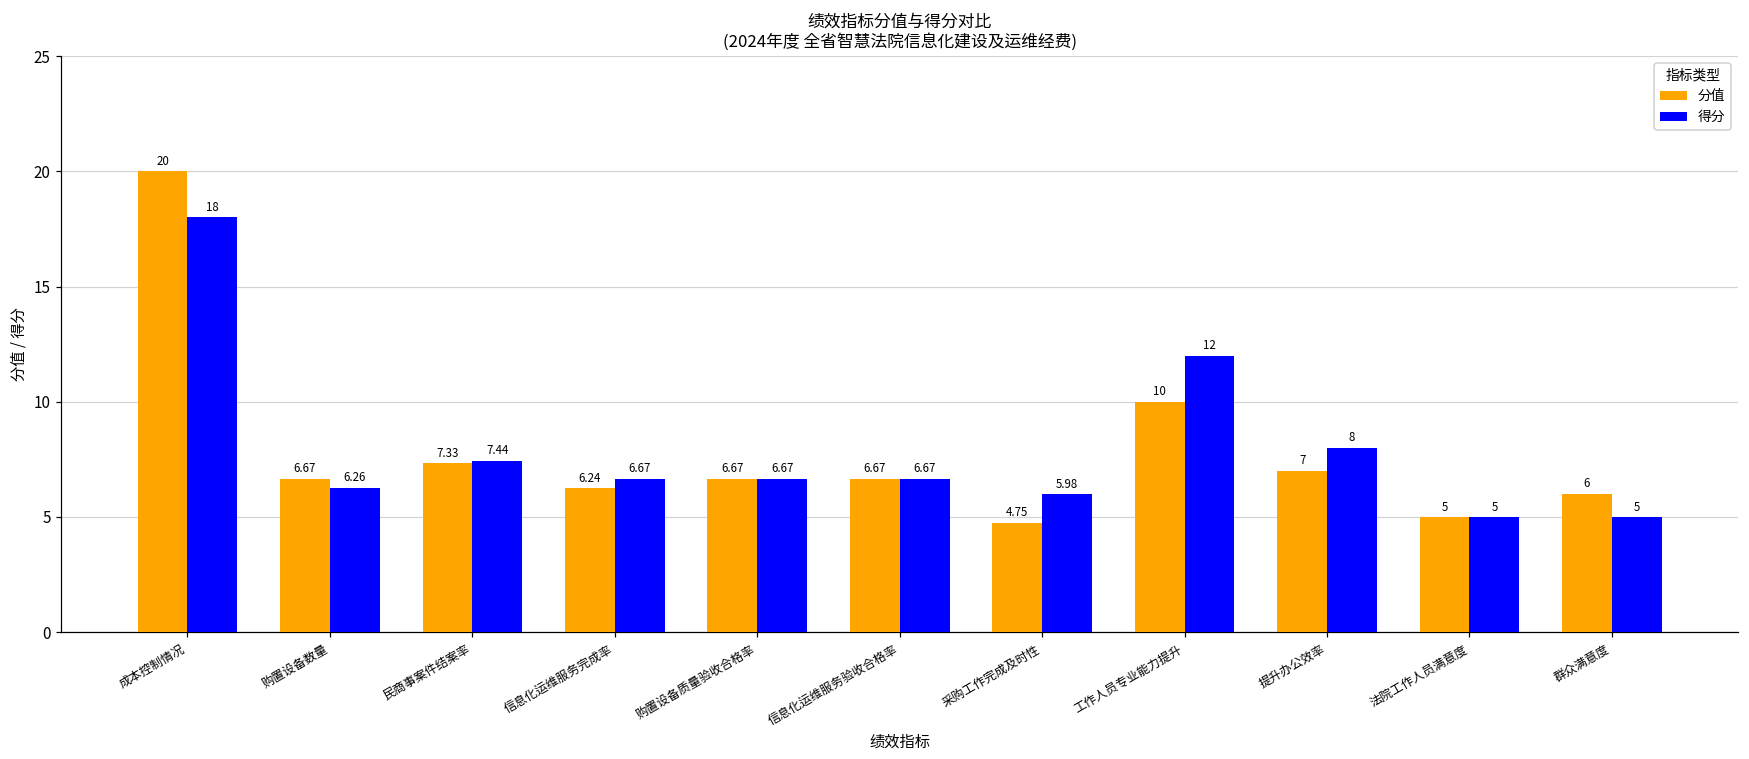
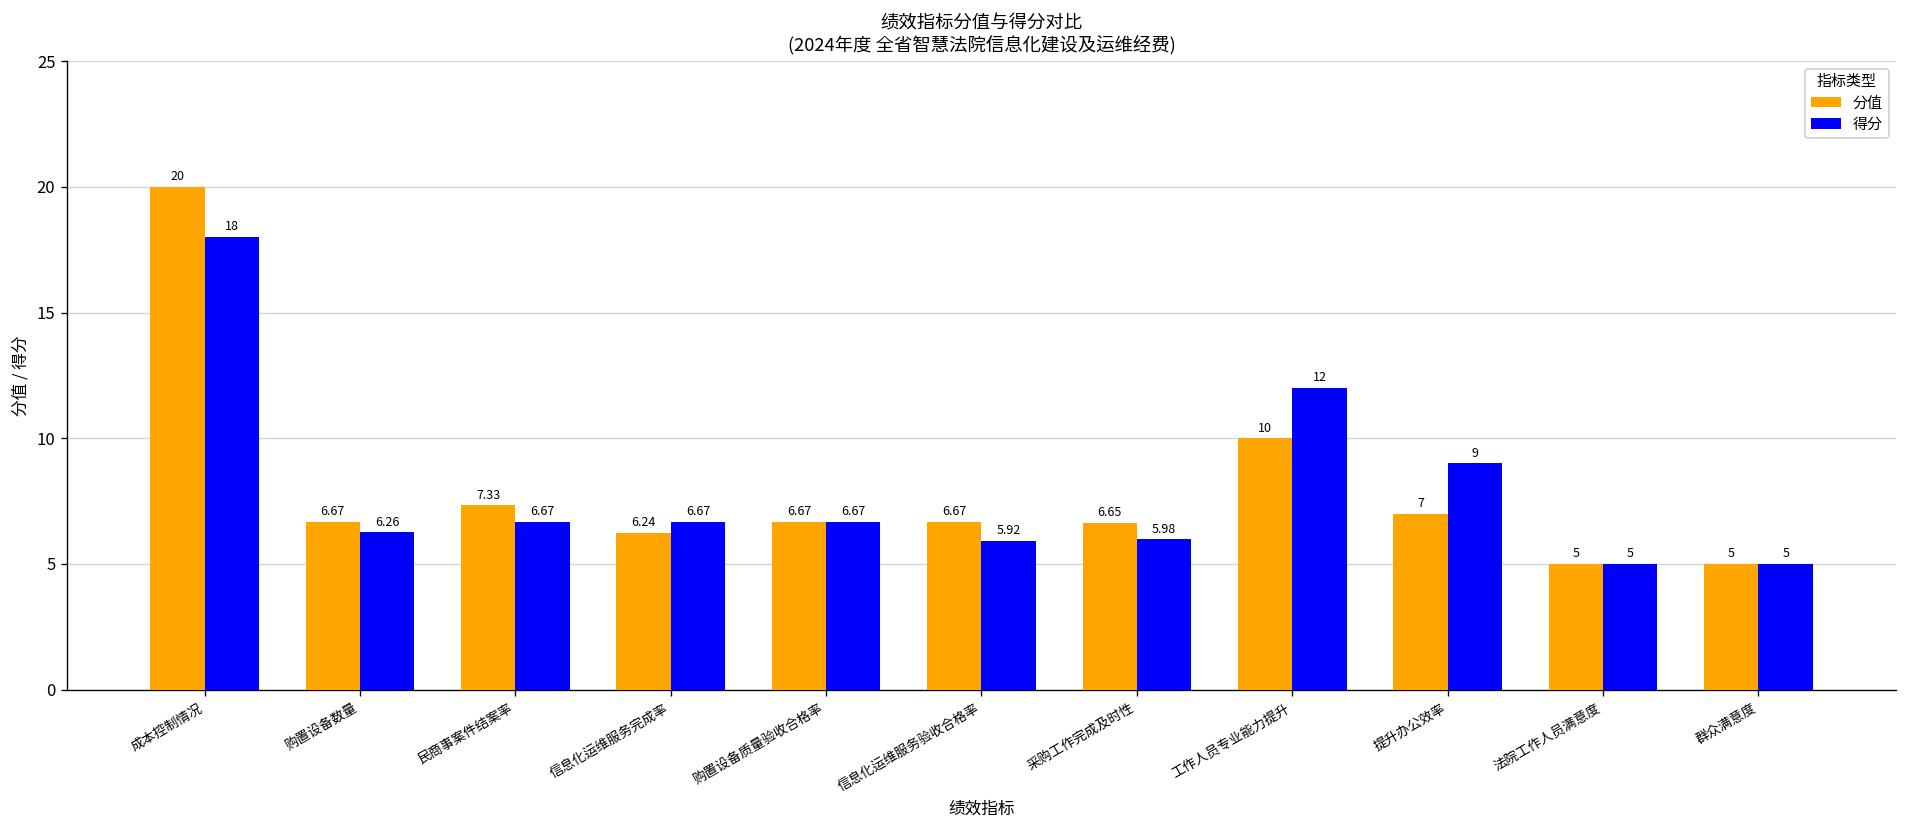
  {
    "分值": {
      "成本控制情况": 20,
      "购置设备数量": 6.67,
      "民商事案件结案率": 7.33,
      "信息化运维服务完成率": 6.24,
      "购置设备质量验收合格率": 6.67,
      "信息化运维服务验收合格率": 6.67,
-     "采购工作完成及时性": 4.75,
+     "采购工作完成及时性": 6.65,
      "工作人员专业能力提升": 10,
      "提升办公效率": 7,
      "法院工作人员满意度": 5,
-     "群众满意度": 6
+     "群众满意度": 5
    },
    "得分": {
      "成本控制情况": 18,
      "购置设备数量": 6.26,
-     "民商事案件结案率": 7.44,
+     "民商事案件结案率": 6.67,
      "信息化运维服务完成率": 6.67,
      "购置设备质量验收合格率": 6.67,
-     "信息化运维服务验收合格率": 6.67,
+     "信息化运维服务验收合格率": 5.92,
      "采购工作完成及时性": 5.98,
      "工作人员专业能力提升": 12,
-     "提升办公效率": 8,
+     "提升办公效率": 9,
      "法院工作人员满意度": 5,
      "群众满意度": 5
    }
  }
